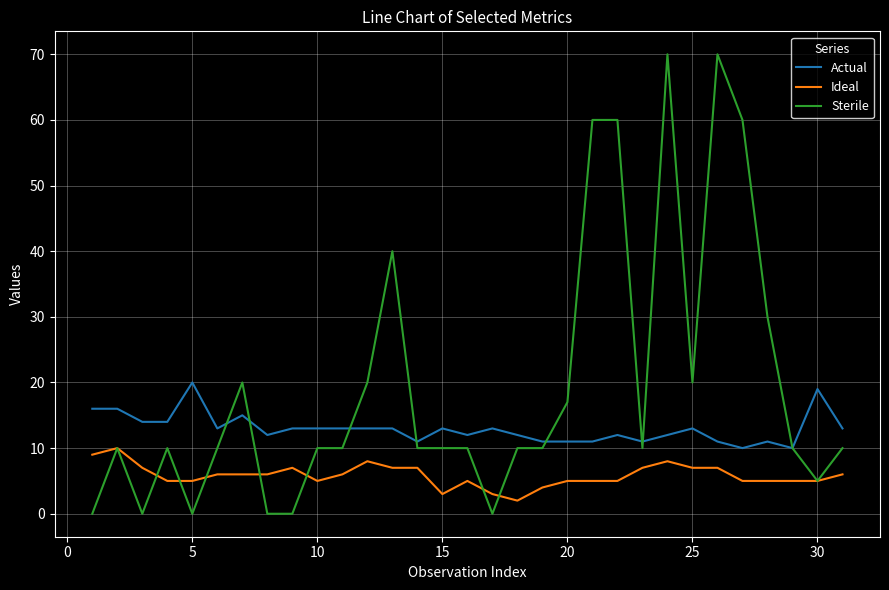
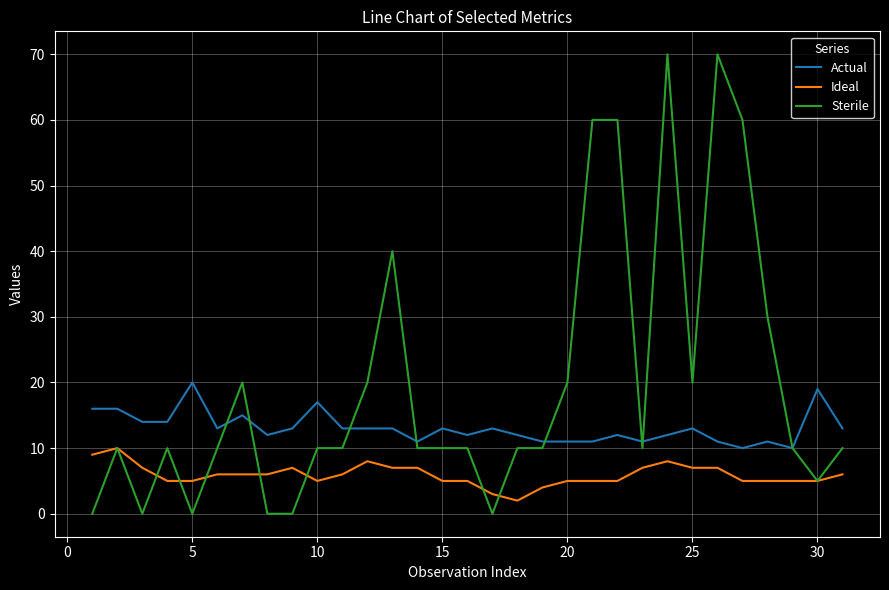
  {
    "Actual": {
      "5": 20,
-     "10": 13,
+     "10": 17,
      "15": 13,
      "20": 11,
      "25": 13,
      "30": 19
    },
    "Ideal": {
      "5": 5,
      "10": 5,
-     "15": 3,
+     "15": 5,
      "20": 5,
      "25": 7
    },
    "Sterile": {
      "5": 0,
      "10": 10,
      "15": 10,
-     "20": 17,
+     "20": 20,
      "25": 20
    }
  }
